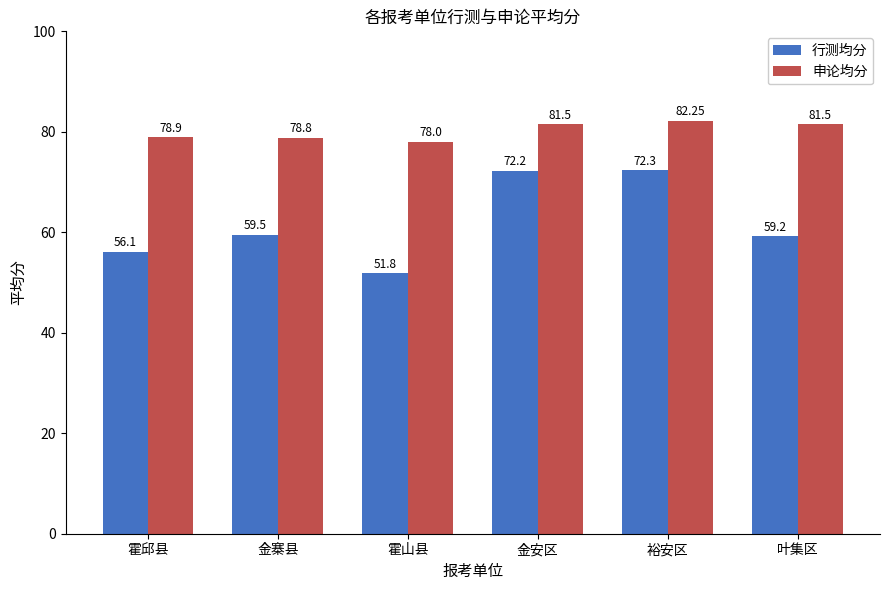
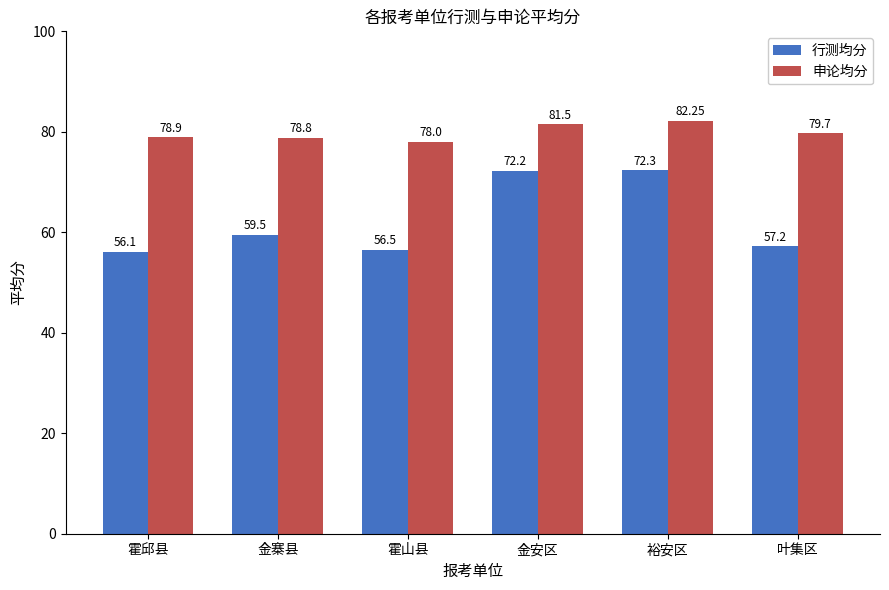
  {
    "行测均分": {
      "霍邱县": 56.1,
      "金寨县": 59.5,
-     "霍山县": 51.8,
+     "霍山县": 56.5,
      "金安区": 72.2,
      "裕安区": 72.3,
-     "叶集区": 59.2
+     "叶集区": 57.2
    },
    "申论均分": {
      "霍邱县": 78.9,
      "金寨县": 78.8,
      "霍山县": 78.0,
      "金安区": 81.5,
      "裕安区": 82.25,
-     "叶集区": 81.5
+     "叶集区": 79.7
    }
  }
